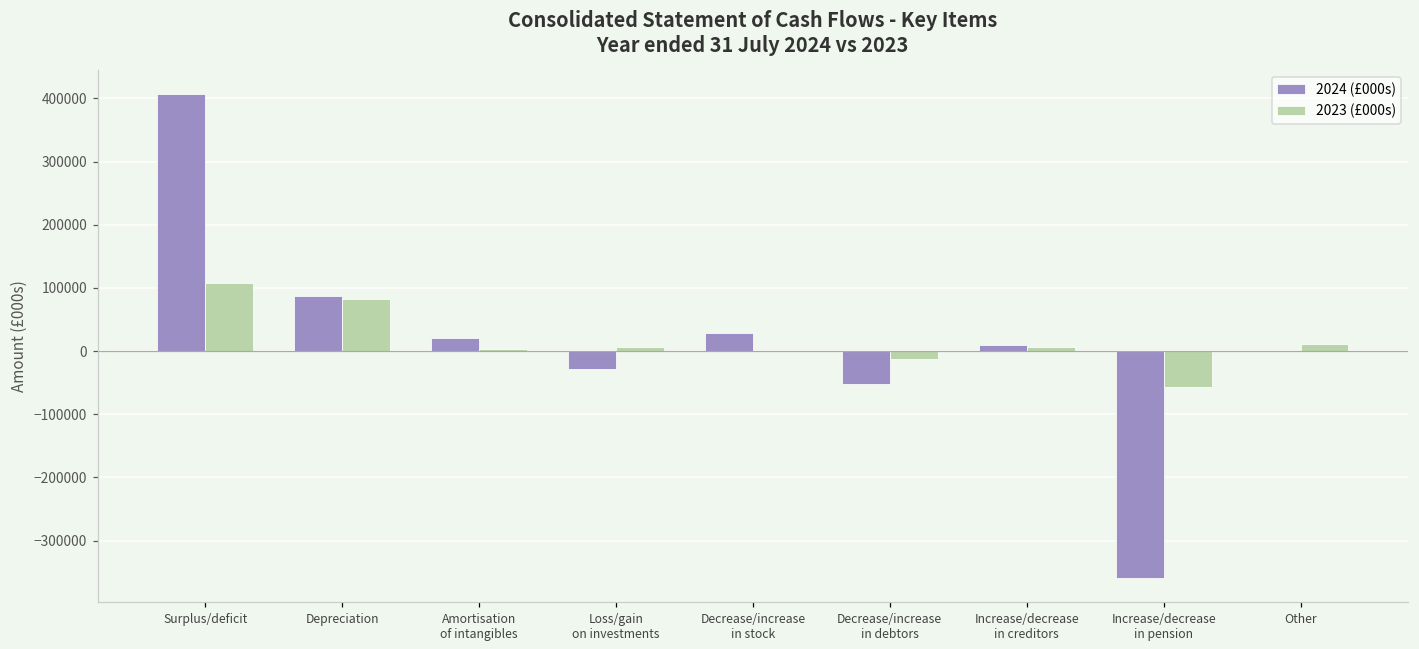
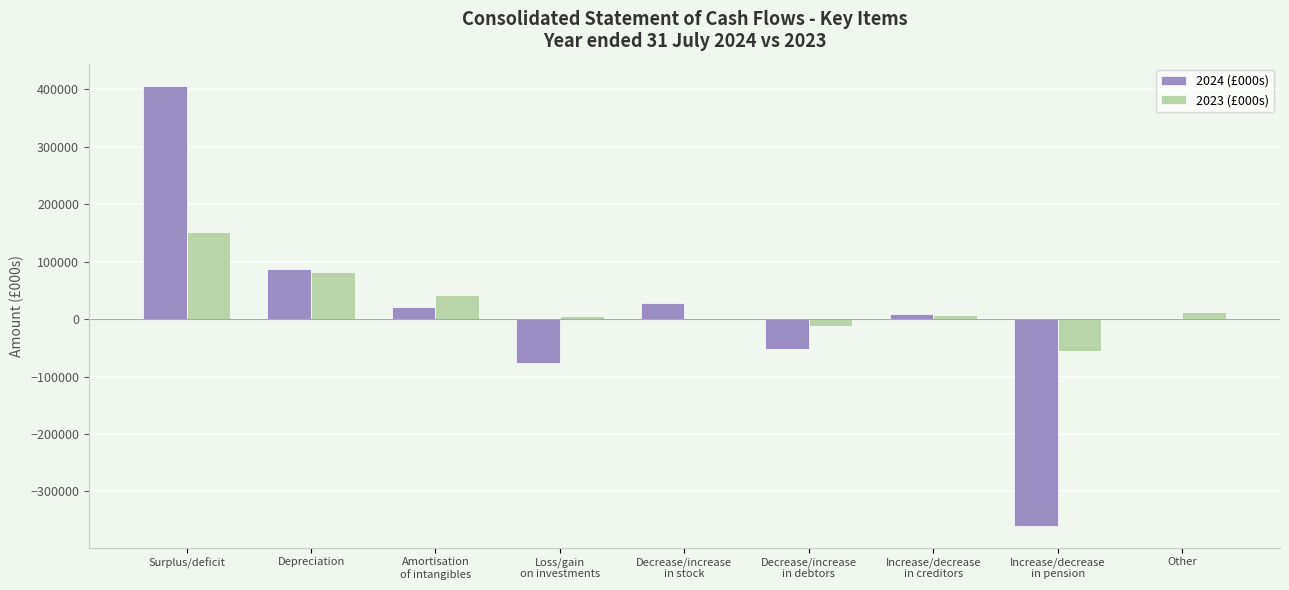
  {
    "2024 (£000s)": {
      "Surplus/deficit": 410000,
      "Depreciation": 90000,
      "Amortisation of intangibles": 20000,
-     "Loss/gain on investments": -30000,
+     "Loss/gain on investments": -80000,
      "Decrease/increase in stock": 30000,
      "Decrease/increase in debtors": -50000,
      "Increase/decrease in creditors": 10000,
      "Increase/decrease in pension": -360000
    },
    "2023 (£000s)": {
-     "Surplus/deficit": 110000,
+     "Surplus/deficit": 150000,
      "Depreciation": 80000,
-     "Amortisation of intangibles": 0,
+     "Amortisation of intangibles": 40000,
      "Loss/gain on investments": 10000,
      "Decrease/increase in debtors": -10000,
      "Increase/decrease in creditors": 10000,
      "Increase/decrease in pension": -60000,
      "Other": 10000
    }
  }
